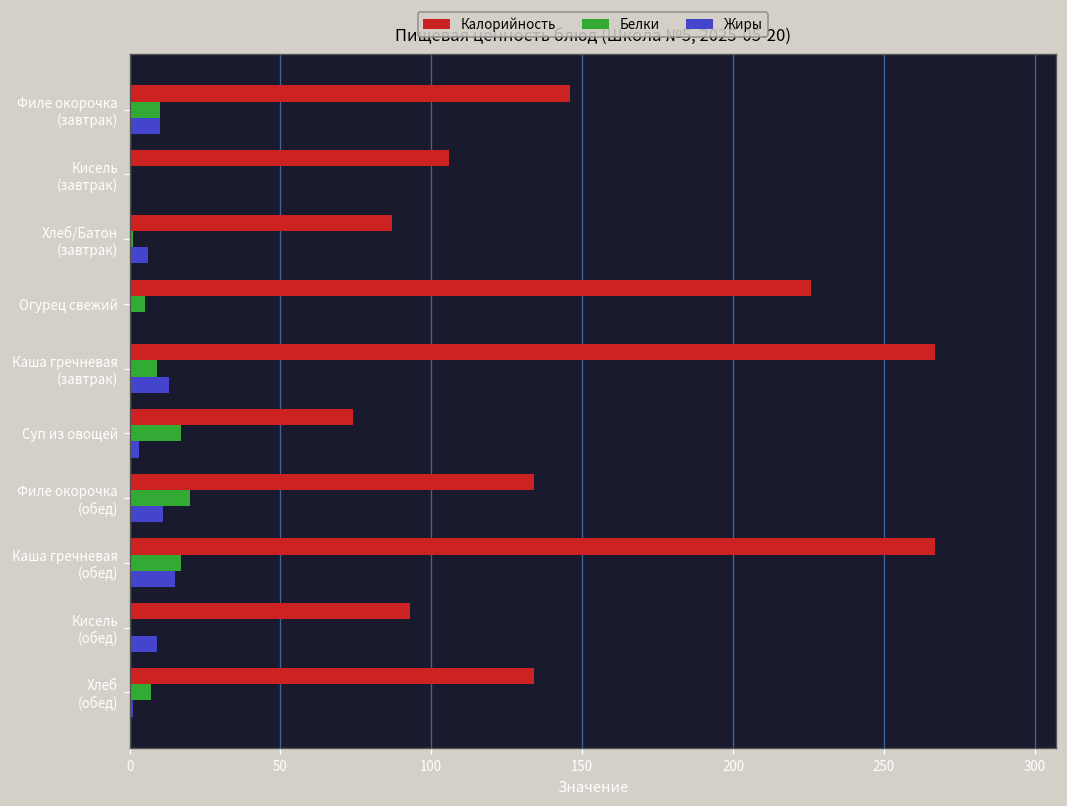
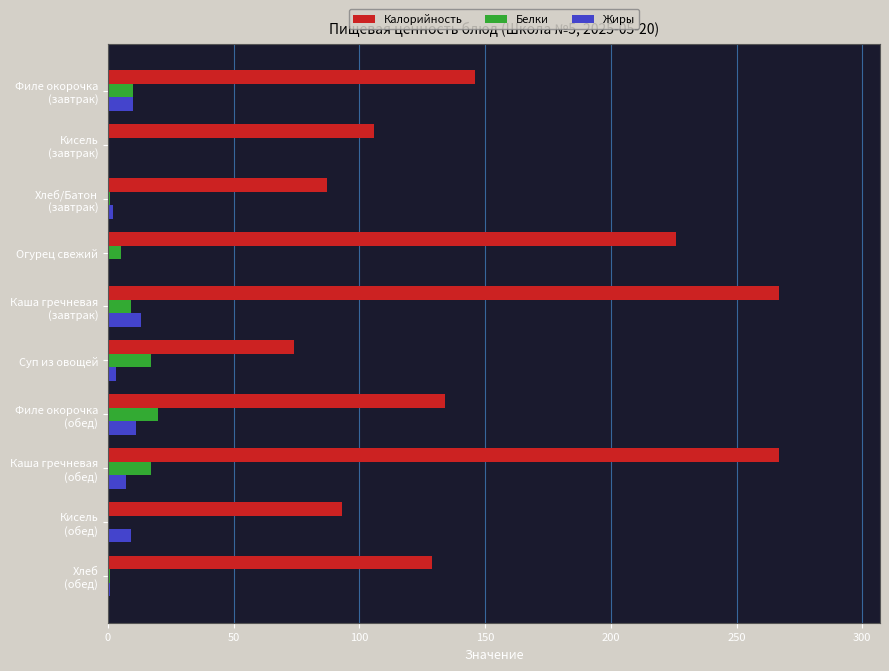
  {
    "Калорийность": {
      "Филе окорочка (завтрак)": 146,
      "Кисель (завтрак)": 106,
      "Хлеб/Батон (завтрак)": 87,
      "Огурец свежий": 226,
      "Каша гречневая (завтрак)": 267,
      "Суп из овощей": 74,
      "Филе окорочка (обед)": 134,
      "Каша гречневая (обед)": 267,
      "Кисель (обед)": 93,
-     "Хлеб (обед)": 134
+     "Хлеб (обед)": 129
    },
    "Белки": {
      "Филе окорочка (завтрак)": 10,
      "Кисель (завтрак)": 0,
      "Хлеб/Батон (завтрак)": 1,
      "Огурец свежий": 5,
      "Каша гречневая (завтрак)": 9,
      "Суп из овощей": 17,
      "Филе окорочка (обед)": 20,
      "Каша гречневая (обед)": 17,
      "Кисель (обед)": 0,
-     "Хлеб (обед)": 7
+     "Хлеб (обед)": 1
    },
    "Жиры": {
      "Филе окорочка (завтрак)": 10,
      "Кисель (завтрак)": 0,
-     "Хлеб/Батон (завтрак)": 6,
+     "Хлеб/Батон (завтрак)": 2,
      "Огурец свежий": 0,
      "Каша гречневая (завтрак)": 13,
      "Суп из овощей": 3,
      "Филе окорочка (обед)": 11,
-     "Каша гречневая (обед)": 15,
+     "Каша гречневая (обед)": 7,
      "Кисель (обед)": 9,
      "Хлеб (обед)": 1
    }
  }
